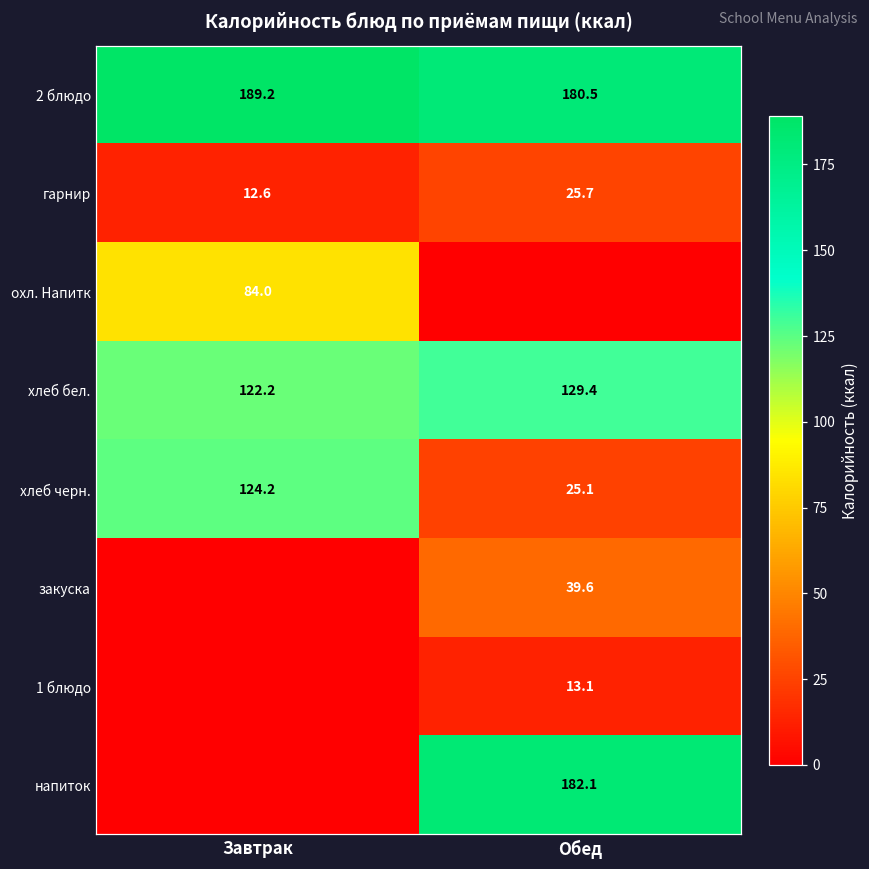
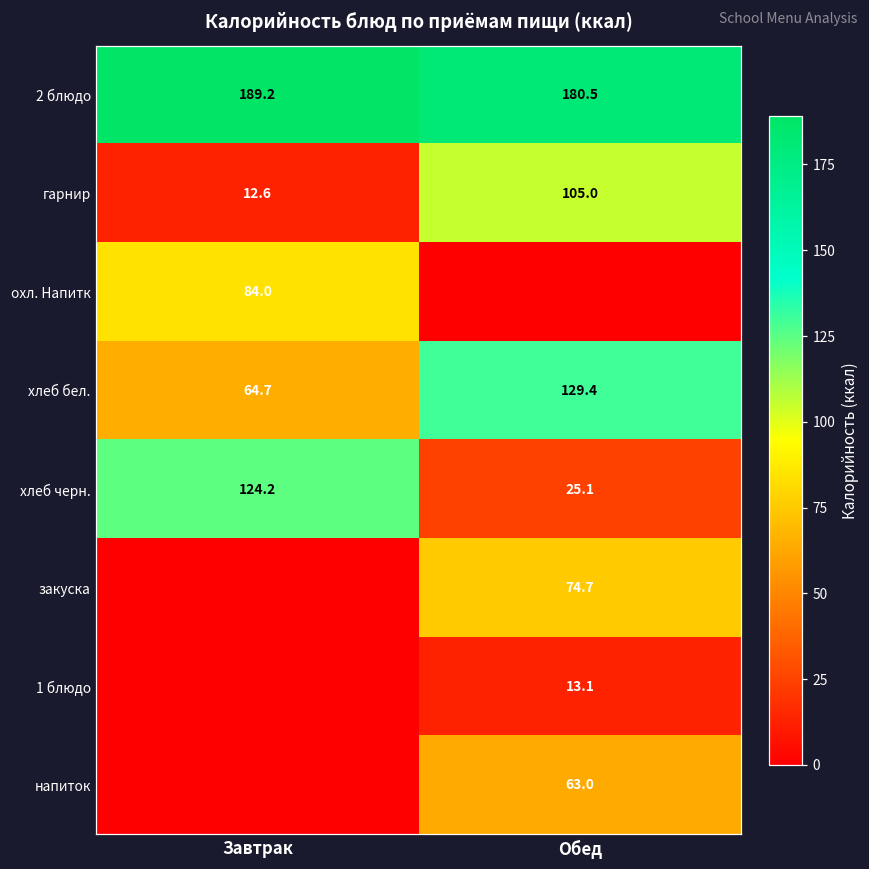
  {
    "2 блюдо": {
      "Завтрак": 189.2,
      "Обед": 180.5
    },
    "гарнир": {
      "Завтрак": 12.6,
-     "Обед": 25.7
+     "Обед": 105.0
    },
    "охл. Напитк": {
      "Завтрак": 84.0
    },
    "хлеб бел.": {
-     "Завтрак": 122.2,
+     "Завтрак": 64.7,
      "Обед": 129.4
    },
    "хлеб черн.": {
      "Завтрак": 124.2,
      "Обед": 25.1
    },
    "закуска": {
-     "Обед": 39.6
+     "Обед": 74.7
    },
    "1 блюдо": {
      "Обед": 13.1
    },
    "напиток": {
-     "Обед": 182.1
+     "Обед": 63.0
    }
  }
